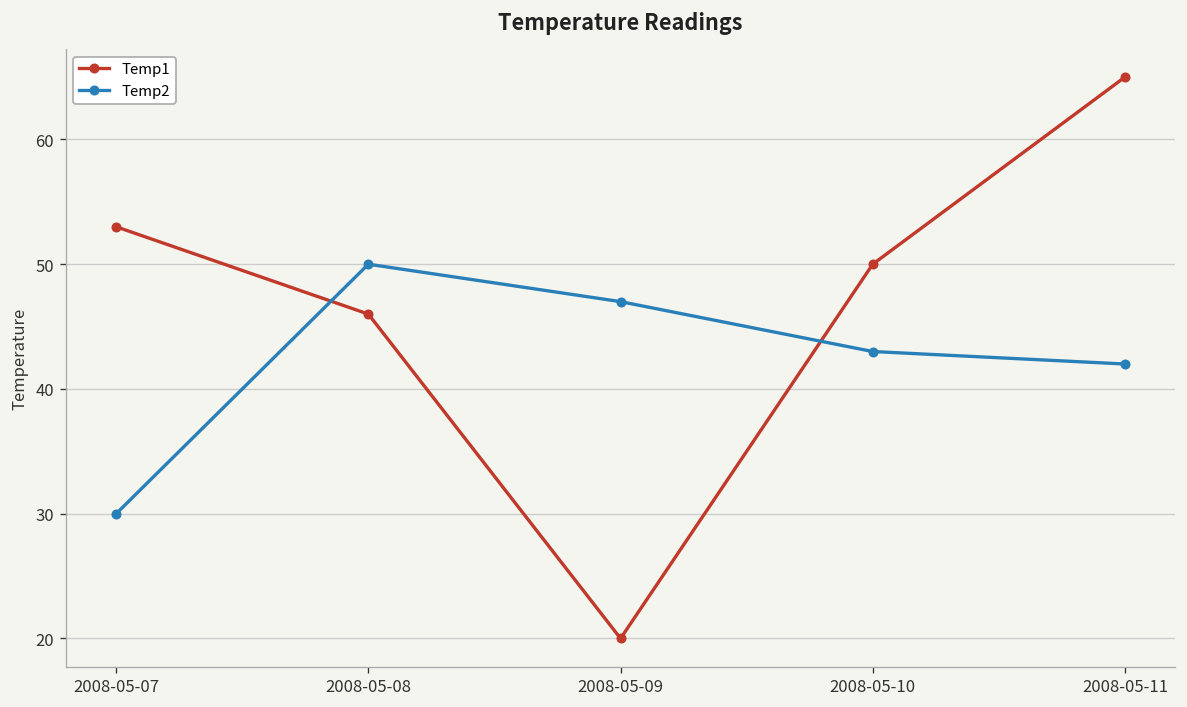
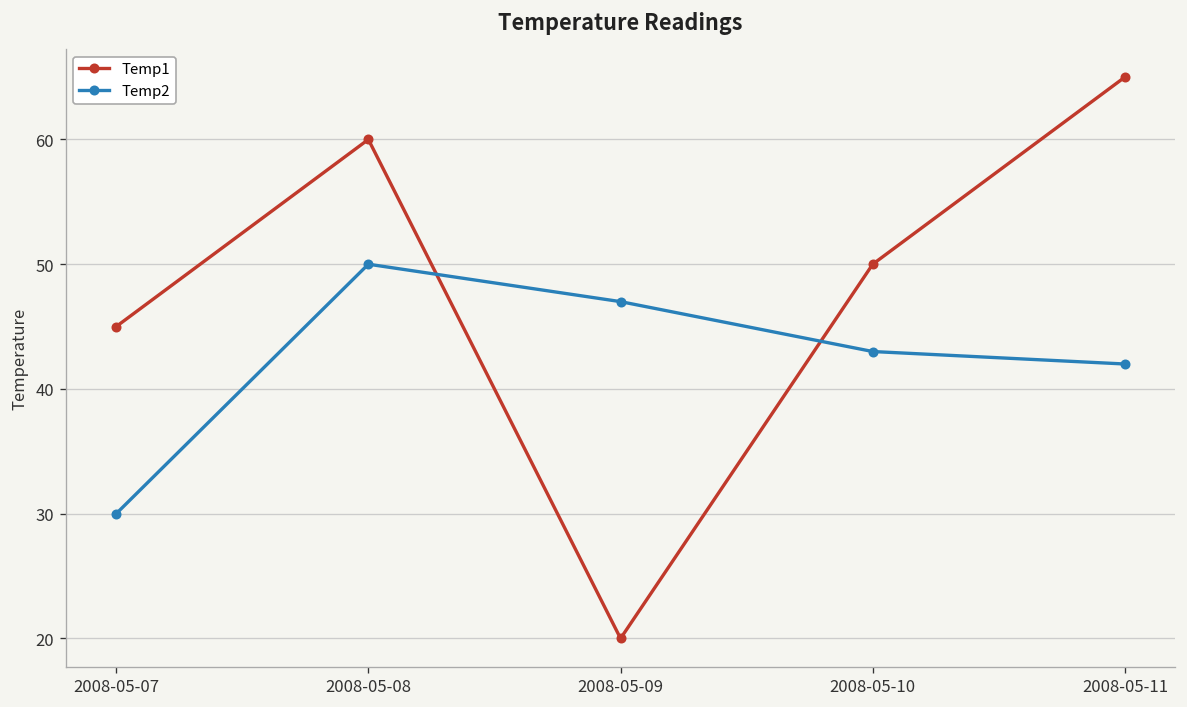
  {
    "Temp1": {
-     "2008-05-07": 53,
-     "2008-05-08": 46,
+     "2008-05-07": 45,
+     "2008-05-08": 60,
      "2008-05-09": 20,
      "2008-05-10": 50,
      "2008-05-11": 65
    },
    "Temp2": {
      "2008-05-07": 30,
      "2008-05-08": 50,
      "2008-05-09": 47,
      "2008-05-10": 43,
      "2008-05-11": 42
    }
  }
